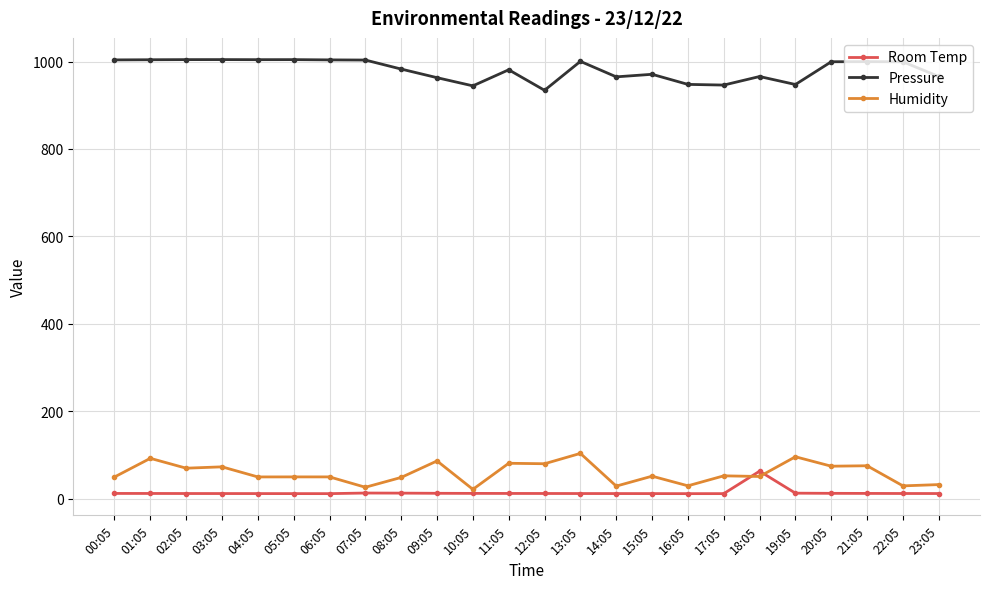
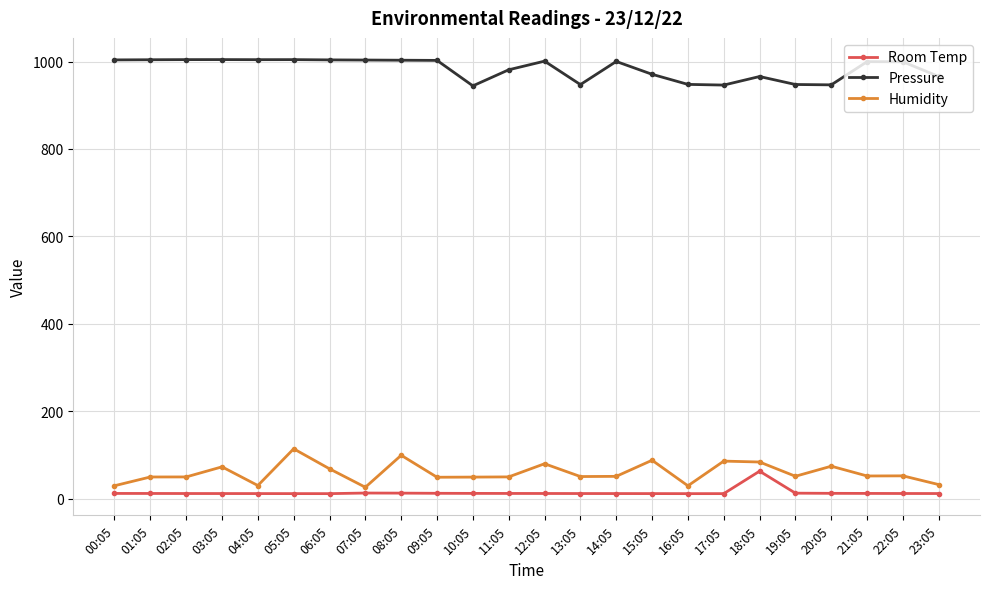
  {
    "Room Temp": {
      "00:05": 10,
      "01:05": 10,
      "02:05": 10,
      "03:05": 10,
      "04:05": 10,
      "05:05": 10,
      "06:05": 10,
      "07:05": 10,
      "08:05": 10,
      "09:05": 10,
      "10:05": 10,
      "11:05": 10,
      "12:05": 10,
      "13:05": 10,
      "14:05": 10,
      "15:05": 10,
      "16:05": 10,
      "17:05": 10,
      "18:05": 60,
      "19:05": 10,
      "20:05": 10,
      "21:05": 10,
      "22:05": 10,
      "23:05": 10
    },
    "Pressure": {
      "00:05": 1000,
      "01:05": 1000,
      "02:05": 1000,
      "03:05": 1000,
      "04:05": 1000,
      "05:05": 1000,
      "06:05": 1000,
      "07:05": 1000,
-     "08:05": 980,
-     "09:05": 960,
+     "08:05": 1000,
+     "09:05": 1000,
      "10:05": 940,
      "11:05": 980,
-     "12:05": 930,
-     "13:05": 1000,
-     "14:05": 970,
+     "12:05": 1000,
+     "13:05": 950,
+     "14:05": 1000,
      "15:05": 970,
      "16:05": 950,
      "17:05": 950,
      "18:05": 970,
      "19:05": 950,
-     "20:05": 1000
+     "20:05": 950
    },
    "Humidity": {
-     "00:05": 50,
-     "01:05": 90,
-     "02:05": 70,
+     "00:05": 30,
+     "01:05": 50,
+     "02:05": 50,
      "03:05": 70,
-     "04:05": 50,
-     "05:05": 50,
-     "06:05": 50,
+     "04:05": 30,
+     "05:05": 110,
+     "06:05": 70,
      "07:05": 30,
-     "08:05": 50,
-     "09:05": 90,
-     "10:05": 20,
-     "11:05": 80,
+     "08:05": 100,
+     "09:05": 50,
+     "10:05": 50,
+     "11:05": 50,
      "12:05": 80,
-     "13:05": 100,
-     "14:05": 30,
-     "15:05": 50,
+     "13:05": 50,
+     "14:05": 50,
+     "15:05": 90,
      "16:05": 30,
-     "17:05": 50,
-     "18:05": 50,
-     "19:05": 100,
+     "17:05": 90,
+     "18:05": 80,
+     "19:05": 50,
      "20:05": 70,
-     "21:05": 80,
-     "22:05": 30,
+     "21:05": 50,
+     "22:05": 50,
      "23:05": 30
    }
  }
